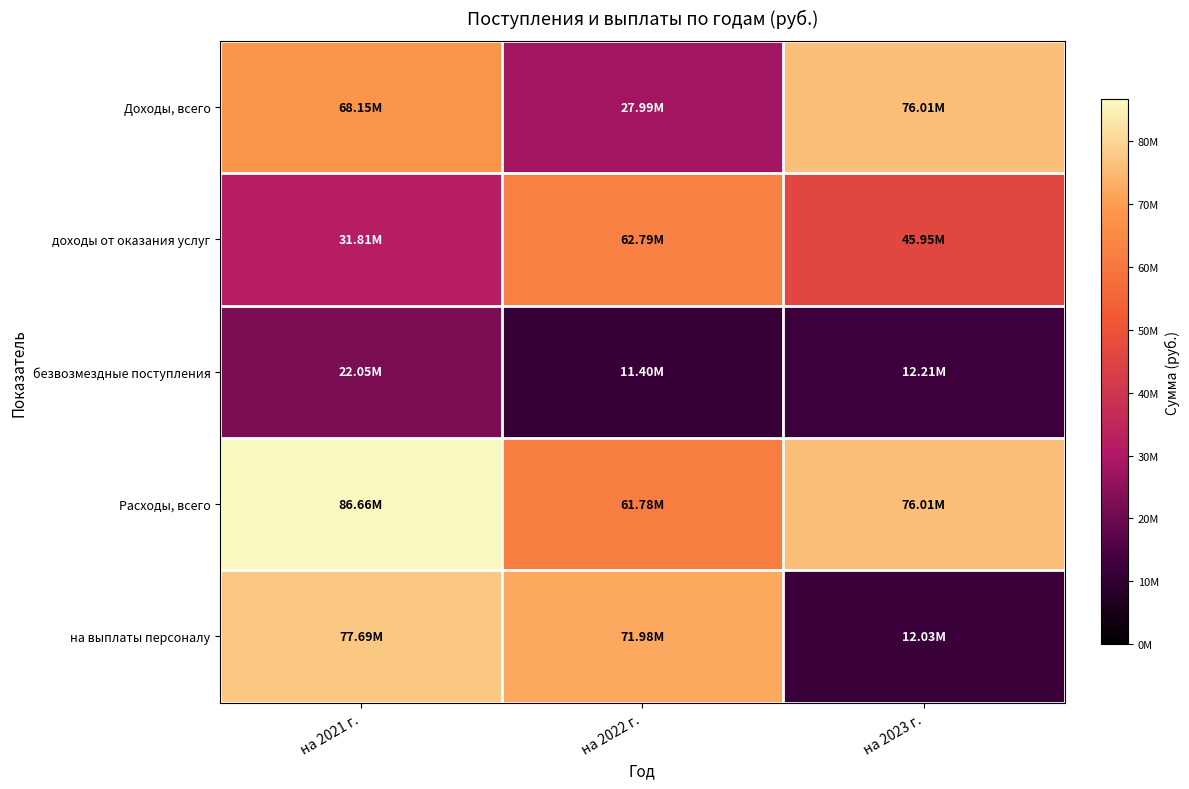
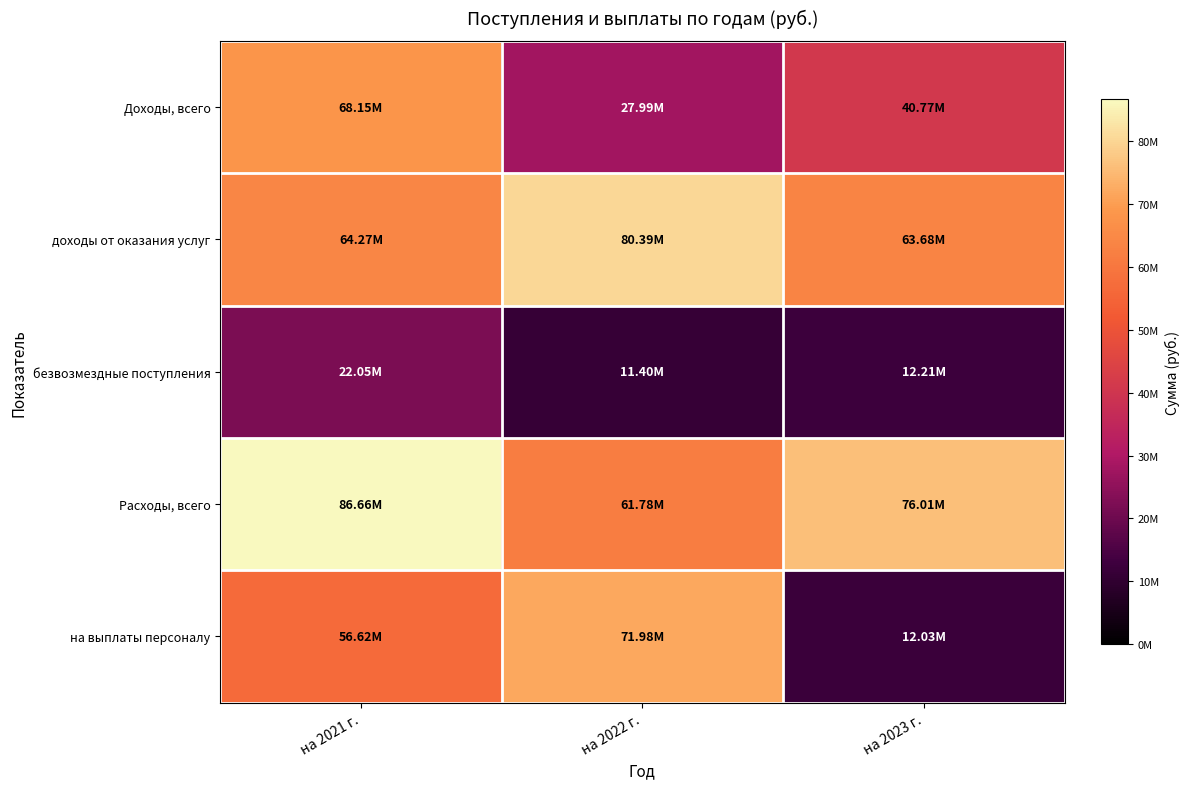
  {
    "Доходы, всего": {
      "на 2021 г.": "68.15M",
      "на 2022 г.": "27.99M",
-     "на 2023 г.": "76.01M"
+     "на 2023 г.": "40.77M"
    },
    "доходы от оказания услуг": {
-     "на 2021 г.": "31.81M",
-     "на 2022 г.": "62.79M",
-     "на 2023 г.": "45.95M"
+     "на 2021 г.": "64.27M",
+     "на 2022 г.": "80.39M",
+     "на 2023 г.": "63.68M"
    },
    "безвозмездные поступления": {
      "на 2021 г.": "22.05M",
      "на 2022 г.": "11.40M",
      "на 2023 г.": "12.21M"
    },
    "Расходы, всего": {
      "на 2021 г.": "86.66M",
      "на 2022 г.": "61.78M",
      "на 2023 г.": "76.01M"
    },
    "на выплаты персоналу": {
-     "на 2021 г.": "77.69M",
+     "на 2021 г.": "56.62M",
      "на 2022 г.": "71.98M",
      "на 2023 г.": "12.03M"
    }
  }
